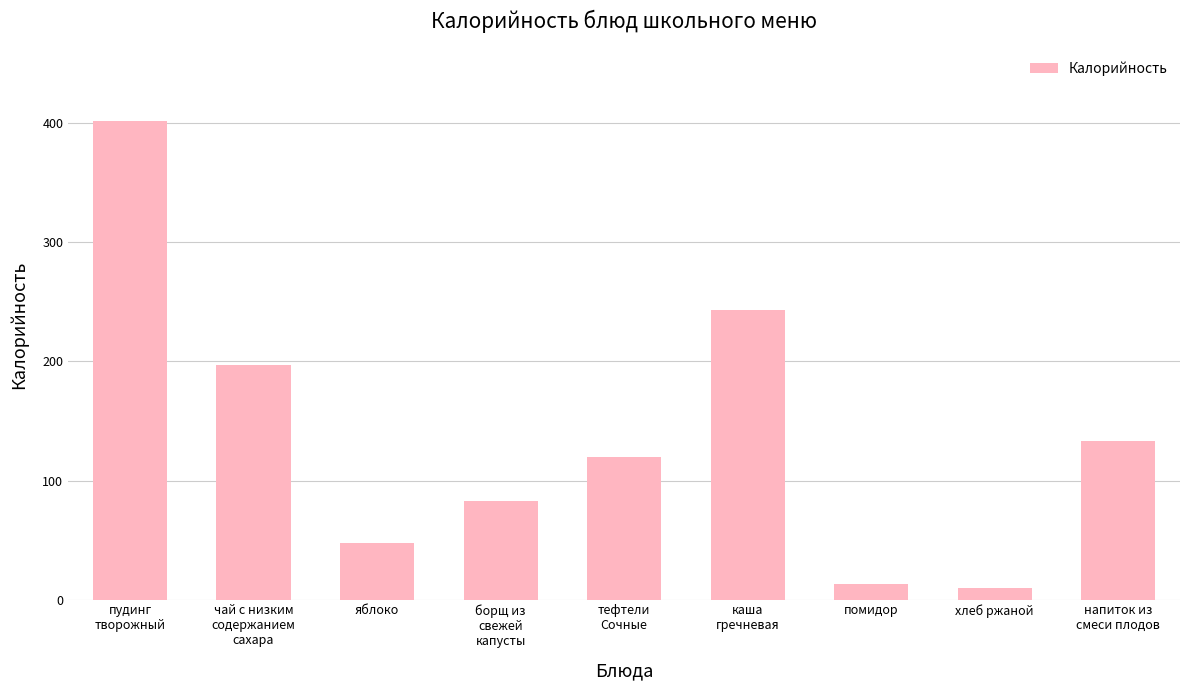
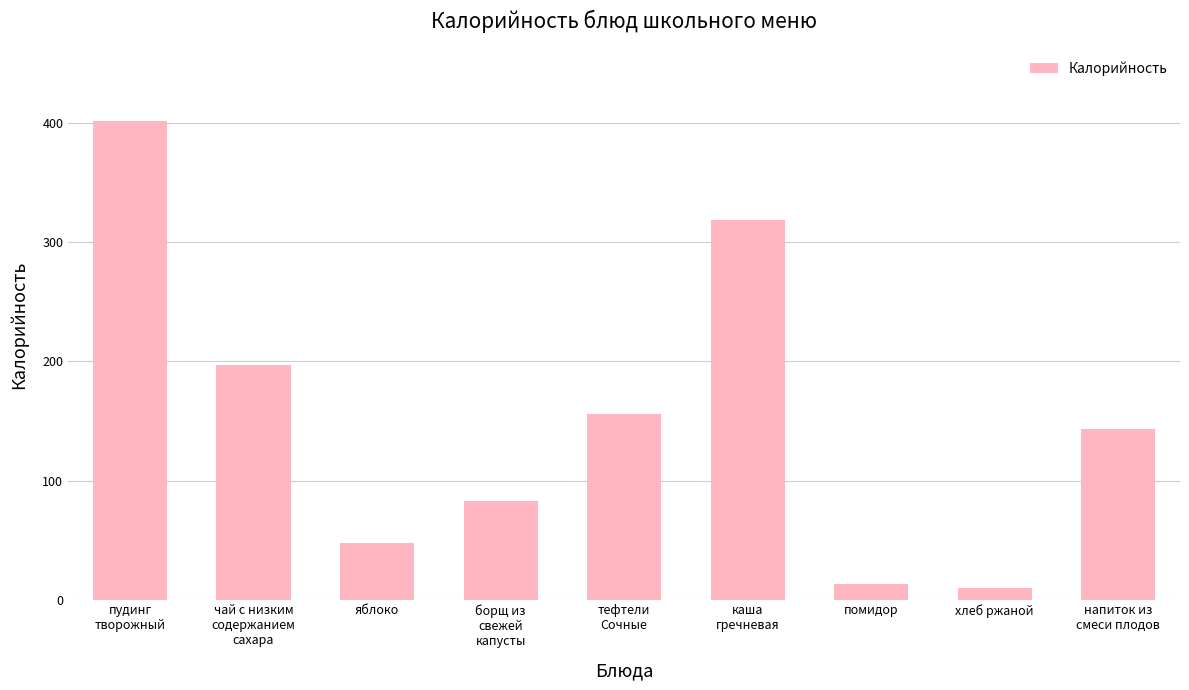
  {
    "пудинг творожный": 402,
    "чай с низким содержанием сахара": 197,
    "яблоко": 47,
    "борщ из свежей капусты": 83,
-   "тефтели Сочные": 120,
-   "каша гречневая": 243,
+   "тефтели Сочные": 156,
+   "каша гречневая": 319,
    "помидор": 13,
    "хлеб ржаной": 10,
-   "напиток из смеси плодов": 133
+   "напиток из смеси плодов": 143
  }
